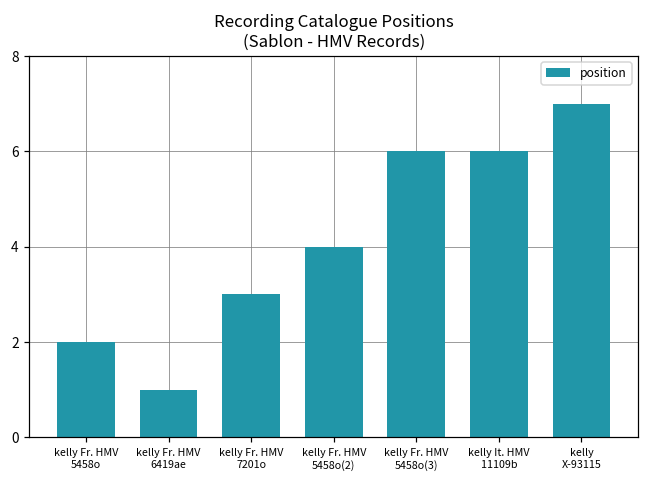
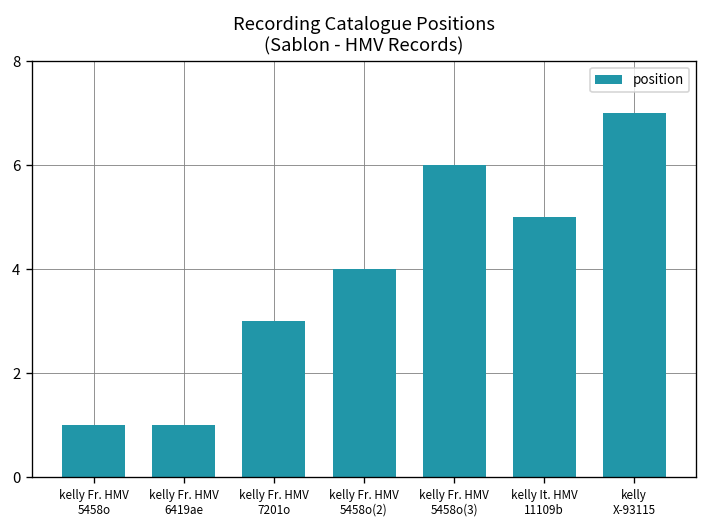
  {
-   "kelly Fr. HMV 5458o": 2,
+   "kelly Fr. HMV 5458o": 1,
    "kelly Fr. HMV 6419ae": 1,
    "kelly Fr. HMV 7201o": 3,
    "kelly Fr. HMV 5458o(2)": 4,
    "kelly Fr. HMV 5458o(3)": 6,
-   "kelly It. HMV 11109b": 6,
+   "kelly It. HMV 11109b": 5,
    "kelly X-93115": 7
  }
